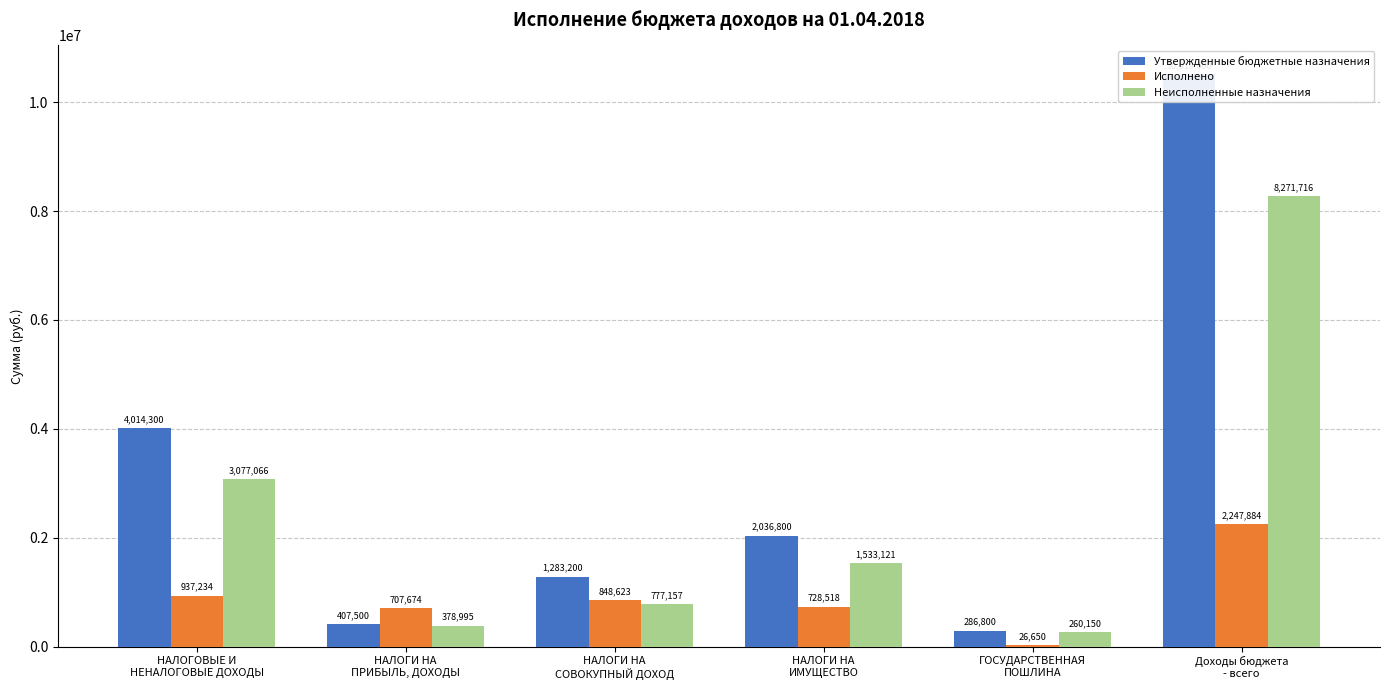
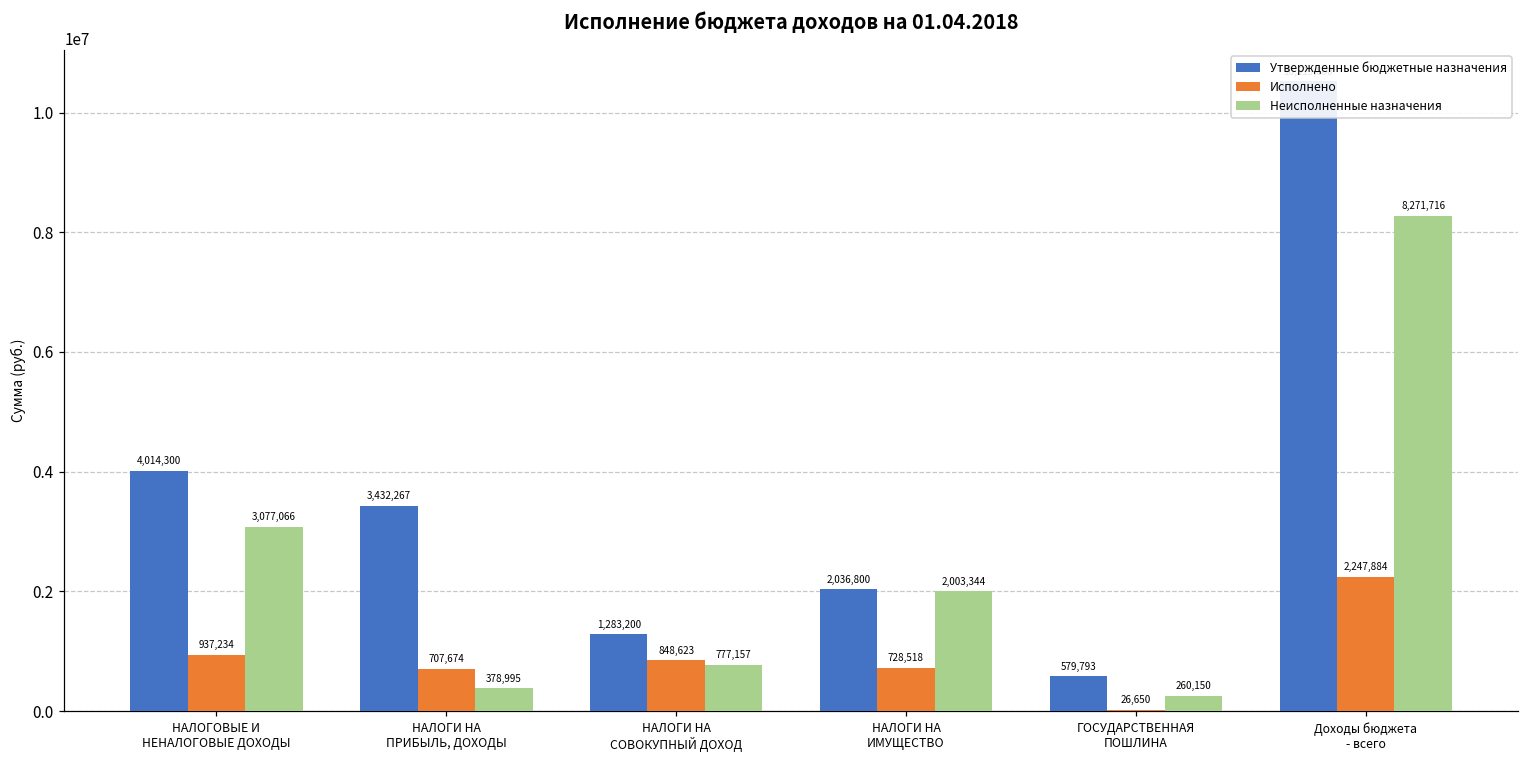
  {
    "Утвержденные бюджетные назначения": {
      "НАЛОГОВЫЕ И НЕНАЛОГОВЫЕ ДОХОДЫ": "4,014,300",
-     "НАЛОГИ НА ПРИБЫЛЬ, ДОХОДЫ": "407,500",
+     "НАЛОГИ НА ПРИБЫЛЬ, ДОХОДЫ": "3,432,267",
      "НАЛОГИ НА СОВОКУПНЫЙ ДОХОД": "1,283,200",
      "НАЛОГИ НА ИМУЩЕСТВО": "2,036,800",
-     "ГОСУДАРСТВЕННАЯ ПОШЛИНА": "286,800"
+     "ГОСУДАРСТВЕННАЯ ПОШЛИНА": "579,793"
    },
    "Исполнено": {
      "НАЛОГОВЫЕ И НЕНАЛОГОВЫЕ ДОХОДЫ": "937,234",
      "НАЛОГИ НА ПРИБЫЛЬ, ДОХОДЫ": "707,674",
      "НАЛОГИ НА СОВОКУПНЫЙ ДОХОД": "848,623",
      "НАЛОГИ НА ИМУЩЕСТВО": "728,518",
      "ГОСУДАРСТВЕННАЯ ПОШЛИНА": "26,650",
      "Доходы бюджета - всего": "2,247,884"
    },
    "Неисполненные назначения": {
      "НАЛОГОВЫЕ И НЕНАЛОГОВЫЕ ДОХОДЫ": "3,077,066",
      "НАЛОГИ НА ПРИБЫЛЬ, ДОХОДЫ": "378,995",
      "НАЛОГИ НА СОВОКУПНЫЙ ДОХОД": "777,157",
-     "НАЛОГИ НА ИМУЩЕСТВО": "1,533,121",
+     "НАЛОГИ НА ИМУЩЕСТВО": "2,003,344",
      "ГОСУДАРСТВЕННАЯ ПОШЛИНА": "260,150",
      "Доходы бюджета - всего": "8,271,716"
    }
  }
